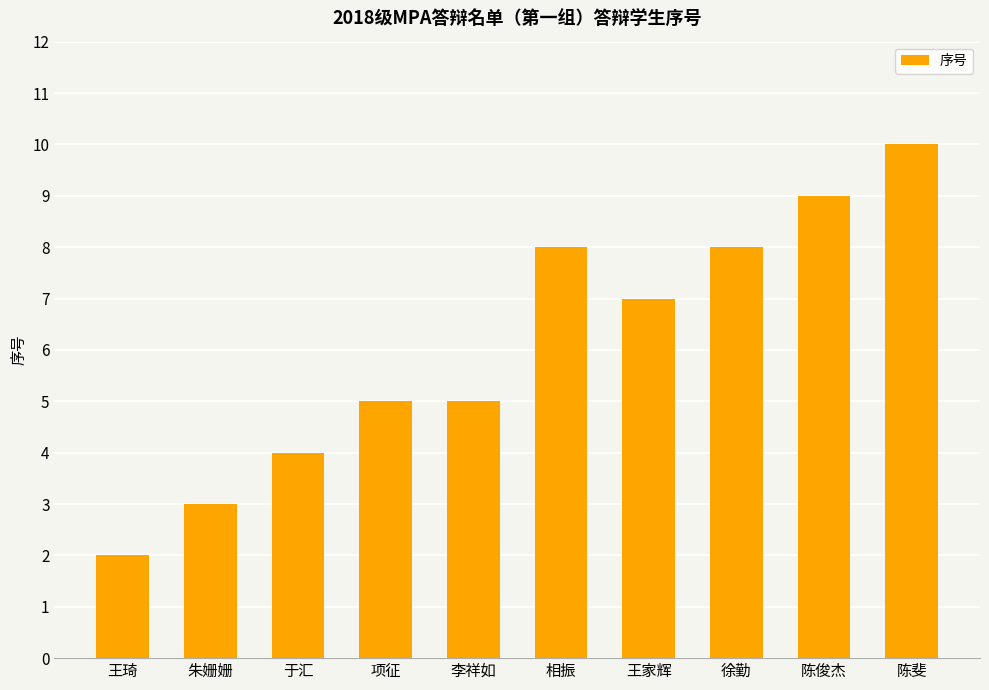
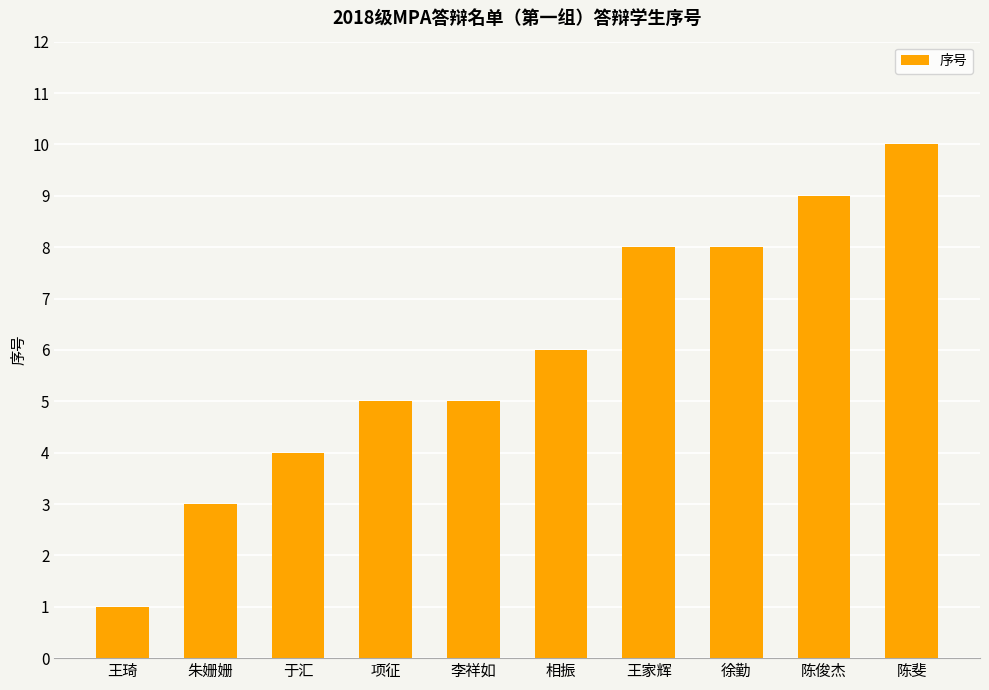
  {
-   "王琦": 2,
+   "王琦": 1,
    "朱姗姗": 3,
    "于汇": 4,
    "项征": 5,
    "李祥如": 5,
-   "相振": 8,
-   "王家辉": 7,
+   "相振": 6,
+   "王家辉": 8,
    "徐勤": 8,
    "陈俊杰": 9,
    "陈斐": 10
  }
